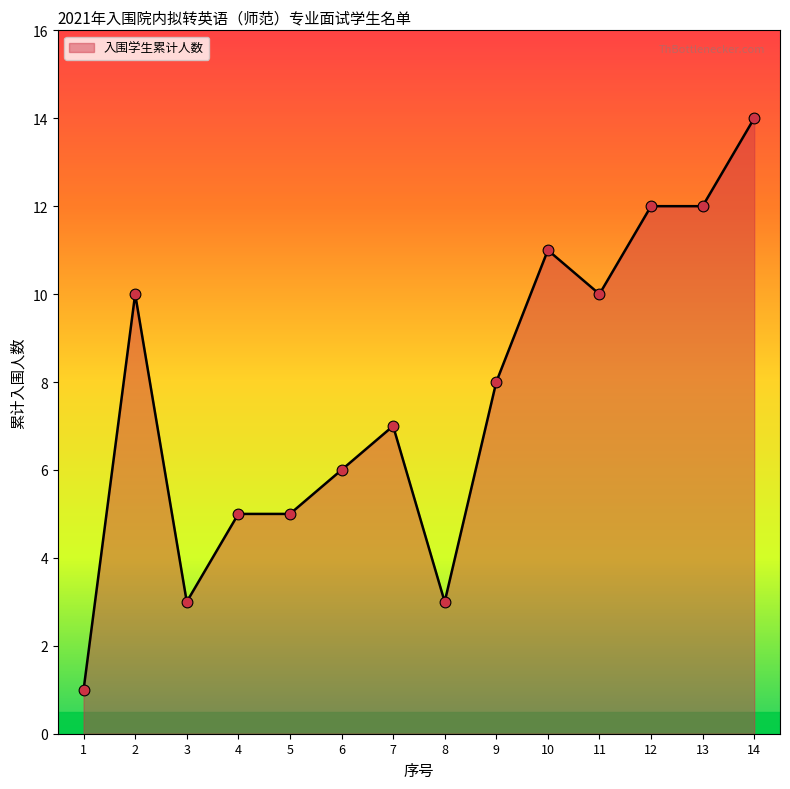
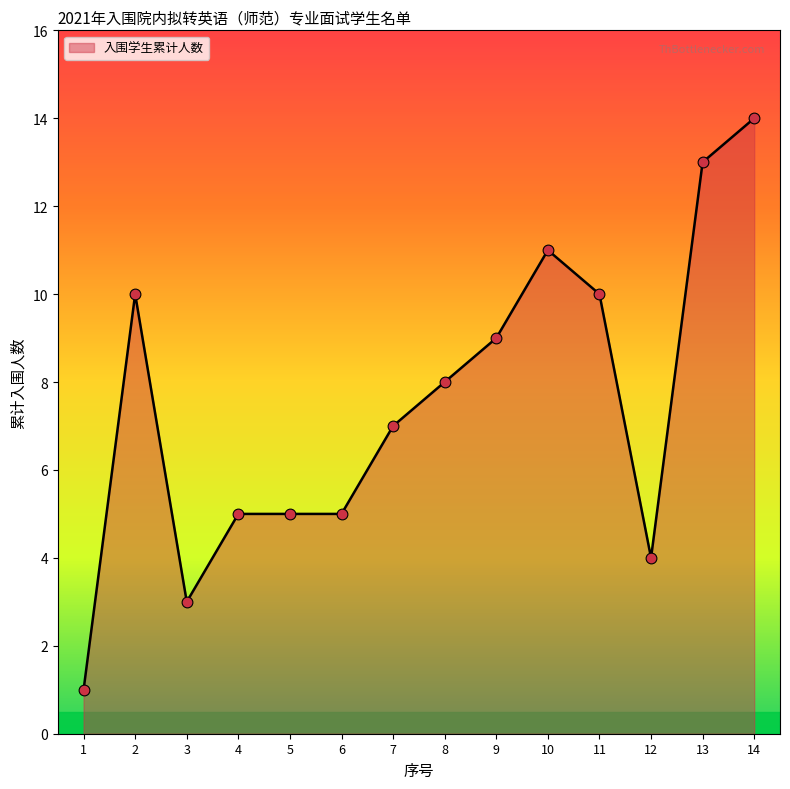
  {
    "1": 1,
    "2": 10,
    "3": 3,
    "4": 5,
    "5": 5,
-   "6": 6,
+   "6": 5,
    "7": 7,
-   "8": 3,
-   "9": 8,
+   "8": 8,
+   "9": 9,
    "10": 11,
    "11": 10,
-   "12": 12,
-   "13": 12,
+   "12": 4,
+   "13": 13,
    "14": 14
  }
